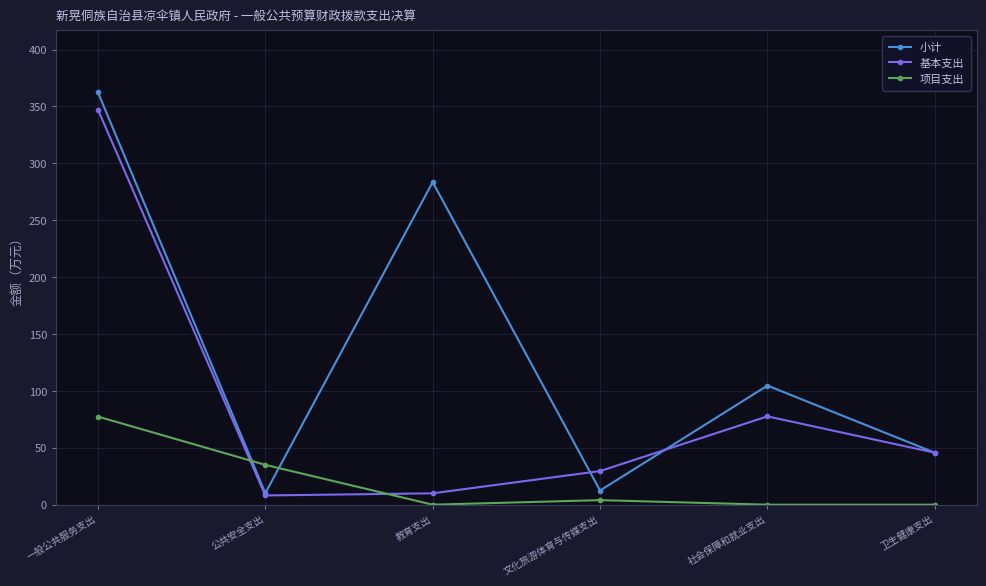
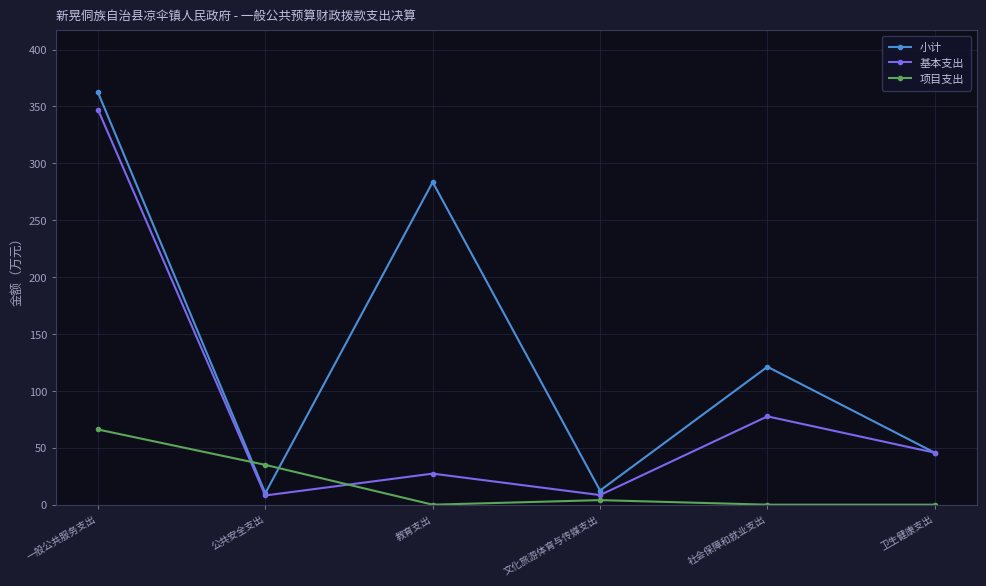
  {
    "小计": {
      "一般公共服务支出": 362,
      "教育支出": 284,
      "文化旅游体育与传媒支出": 12,
-     "社会保障和就业支出": 105
+     "社会保障和就业支出": 121
    },
    "基本支出": {
      "一般公共服务支出": 347,
-     "教育支出": 10,
-     "文化旅游体育与传媒支出": 30,
+     "教育支出": 27,
+     "文化旅游体育与传媒支出": 8,
      "社会保障和就业支出": 78
    },
    "项目支出": {
-     "一般公共服务支出": 77,
+     "一般公共服务支出": 66,
      "公共安全支出": 35,
      "教育支出": 0,
      "文化旅游体育与传媒支出": 4,
      "社会保障和就业支出": 0,
      "卫生健康支出": 0
    }
  }
